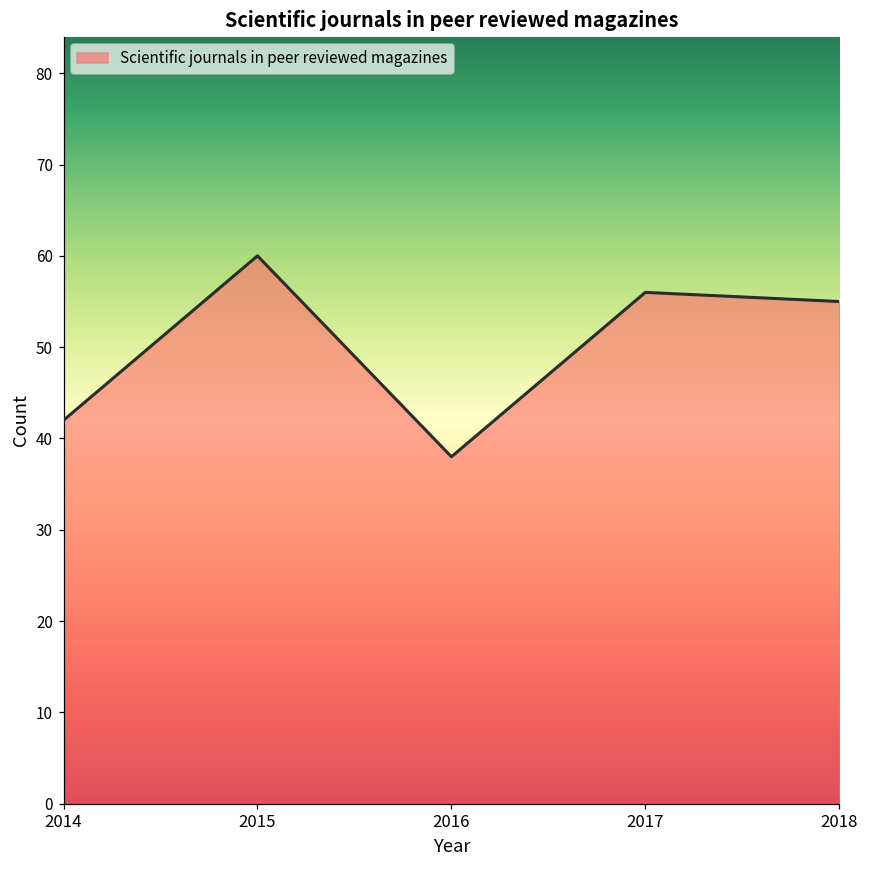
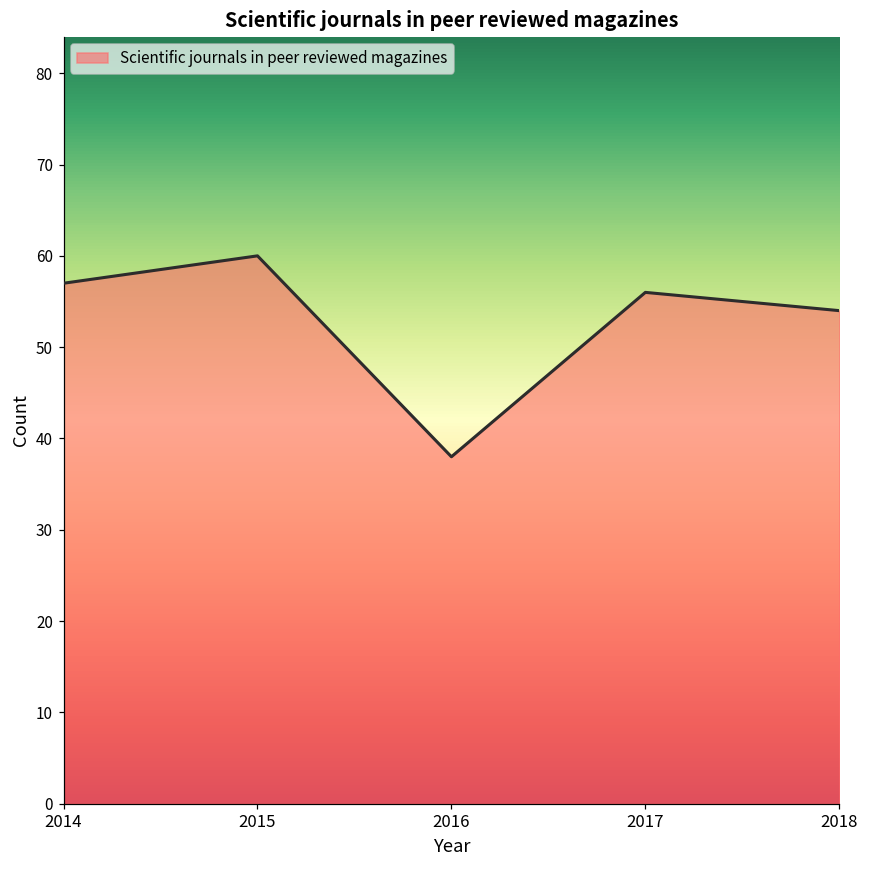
  {
-   "2014": 42,
+   "2014": 57,
    "2015": 60,
    "2016": 38,
    "2017": 56,
-   "2018": 55
+   "2018": 54
  }
